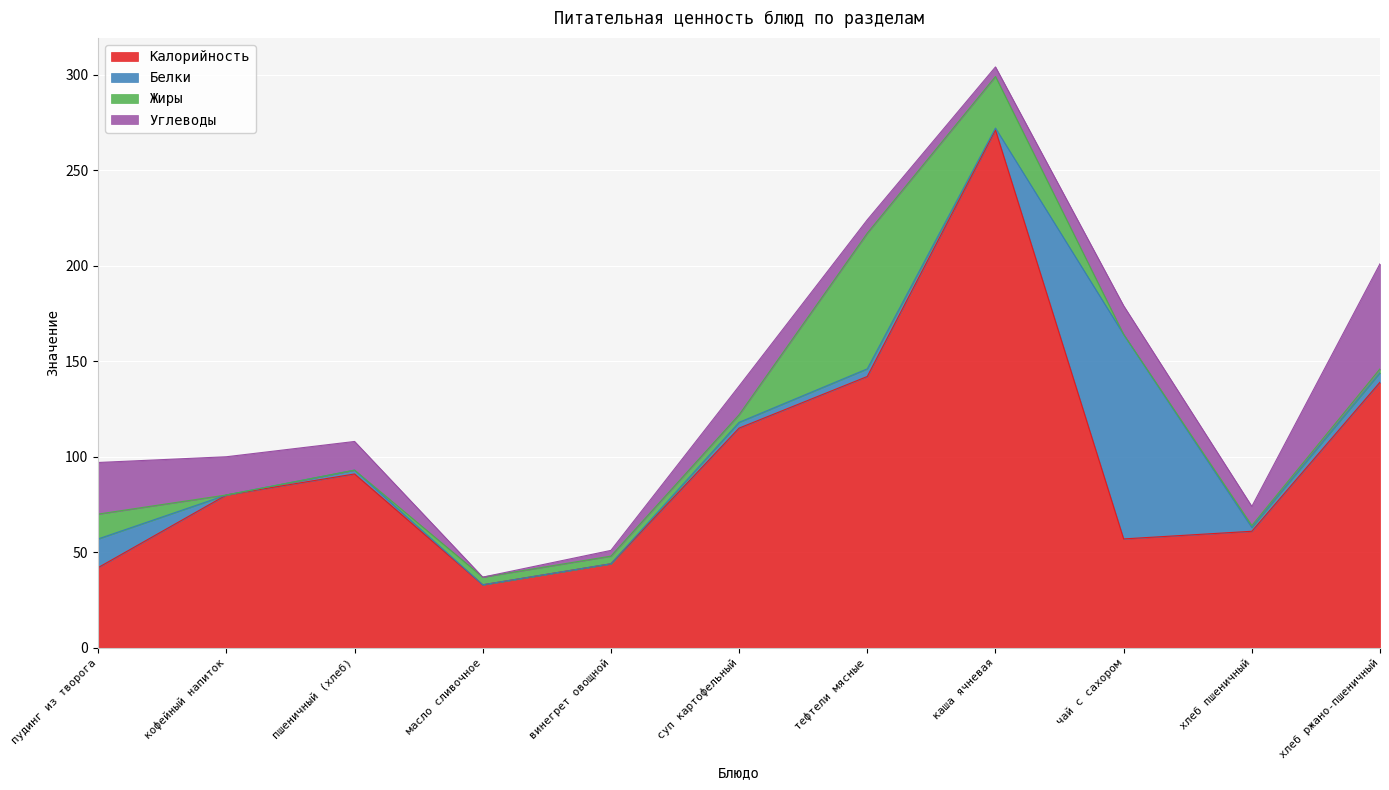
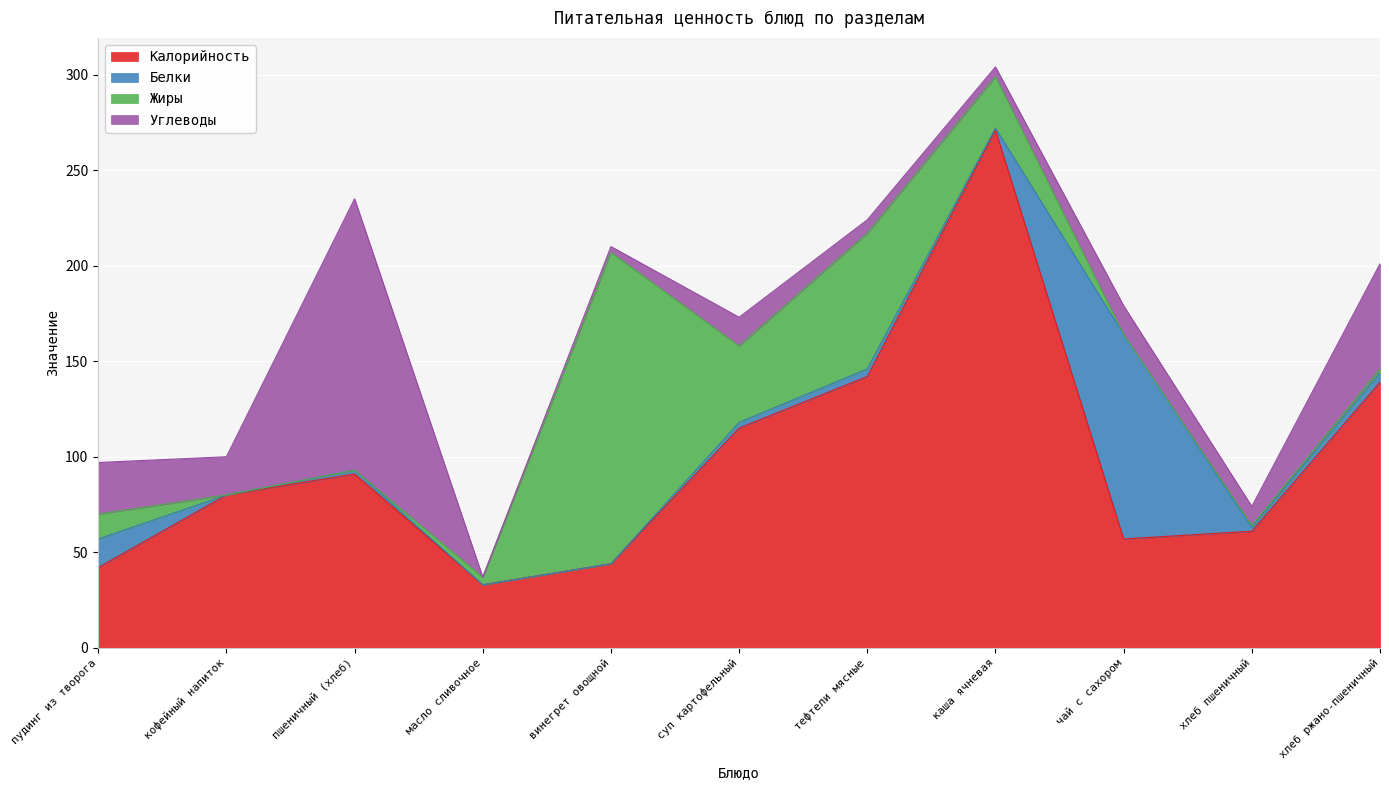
  {
    "Калорийность": {
      "пудинг из творога": 42,
      "пшеничный (хлеб)": 91,
      "суп картофельный": 115,
      "тефтели мясные": 142,
      "чай с сахором": 57,
      "хлеб пшеничный": 61,
      "хлеб ржано-пшеничный": 139
    },
    "Белки": {
      "пудинг из творога": 15,
      "суп картофельный": 3,
      "тефтели мясные": 4,
      "хлеб ржано-пшеничный": 5
    },
    "Жиры": {
      "пудинг из творога": 13,
-     "винегрет овощной": 4,
-     "суп картофельный": 4,
+     "винегрет овощной": 163,
+     "суп картофельный": 40,
      "тефтели мясные": 71,
      "каша ячневая": 27,
      "хлеб ржано-пшеничный": 2
    },
    "Углеводы": {
      "пудинг из творога": 27,
      "кофейный напиток": 20,
-     "пшеничный (хлеб)": 15,
+     "пшеничный (хлеб)": 142,
      "винегрет овощной": 3,
      "суп картофельный": 15,
      "тефтели мясные": 7,
      "каша ячневая": 5,
      "чай с сахором": 15,
      "хлеб пшеничный": 10,
      "хлеб ржано-пшеничный": 55
    }
  }
